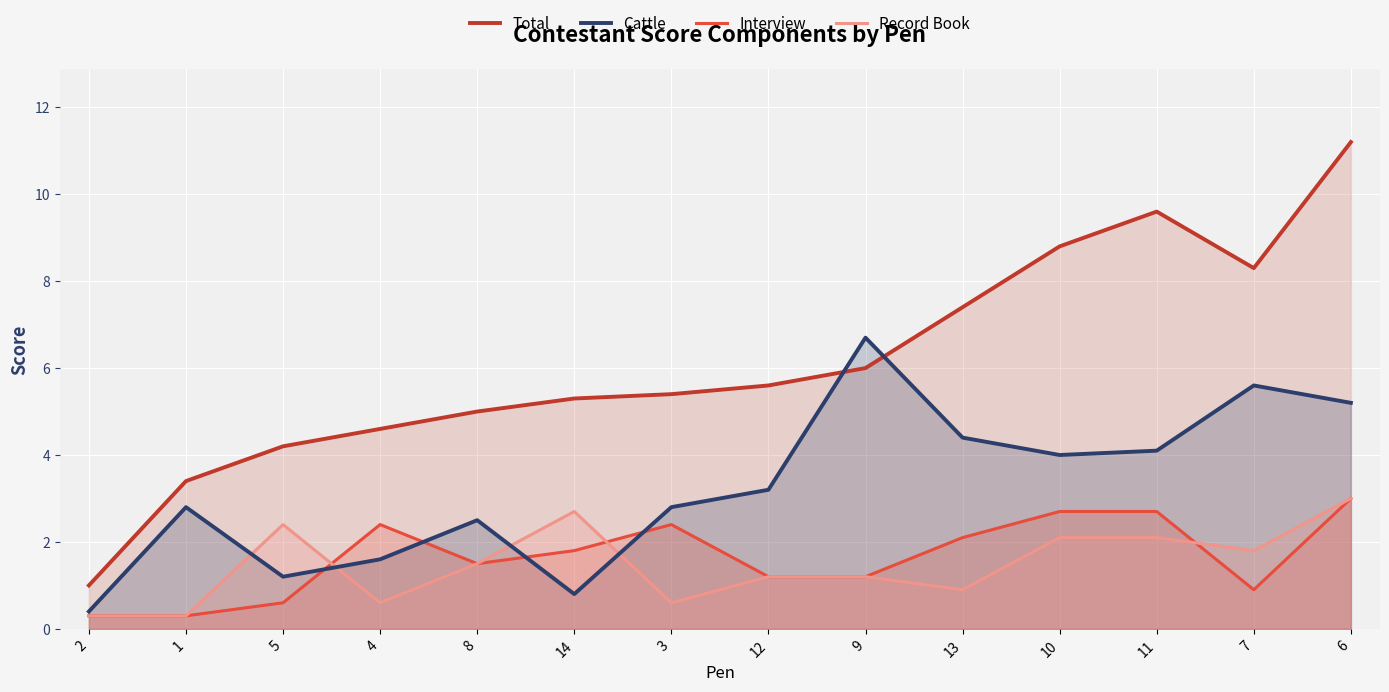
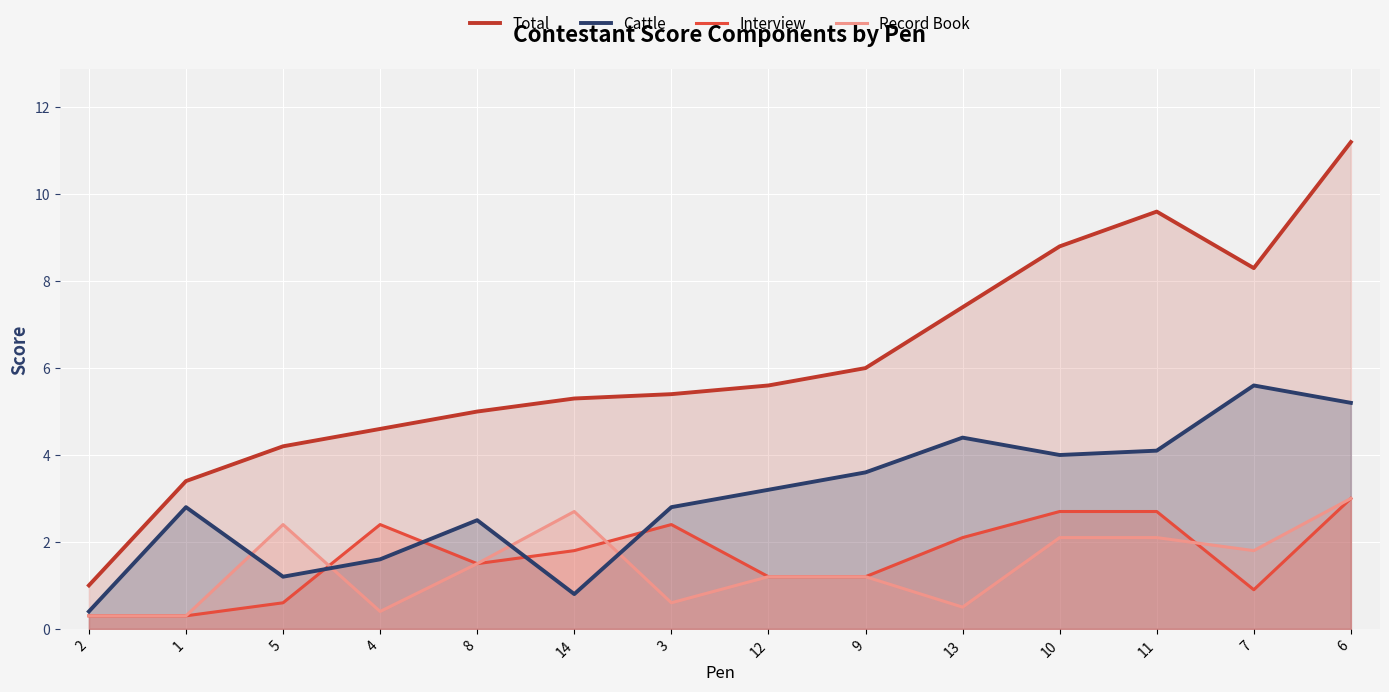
  {
    "Cattle": {
      "2": 0.4,
      "1": 2.8,
      "5": 1.2,
      "4": 1.6,
      "8": 2.5,
      "14": 0.8,
      "3": 2.8,
      "12": 3.2,
-     "9": 6.7,
+     "9": 3.6,
      "13": 4.4,
      "10": 4.0,
      "11": 4.1,
      "7": 5.6,
      "6": 5.2
    },
    "Record Book": {
      "5": 2.4,
-     "4": 0.6,
+     "4": 0.4,
      "14": 2.7,
      "3": 0.6,
-     "13": 0.9,
+     "13": 0.5,
      "10": 2.1,
      "11": 2.1,
      "7": 1.8
    }
  }
